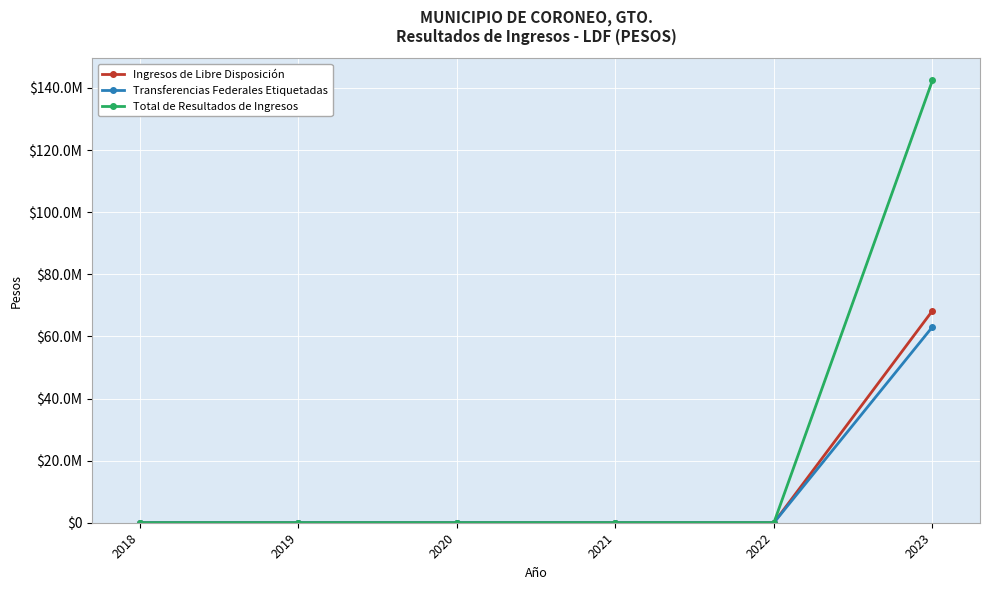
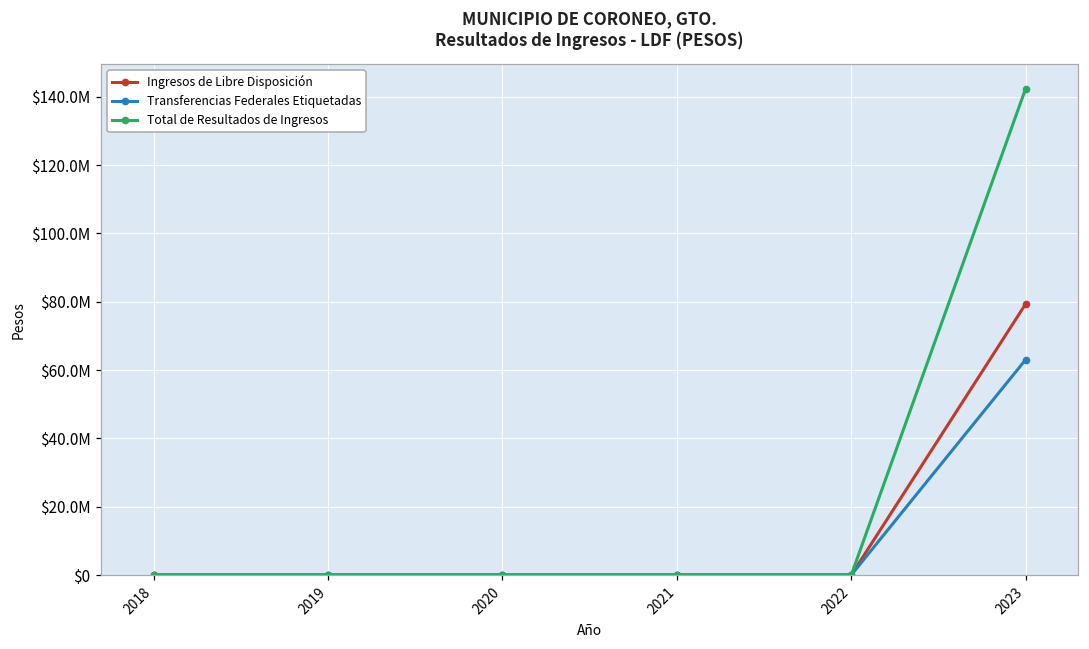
  {
    "Ingresos de Libre Disposición": {
-     "2023": "$68000000"
+     "2023": "$79000000"
    },
    "Transferencias Federales Etiquetadas": {
      "2023": "$63000000"
    },
    "Total de Resultados de Ingresos": {
      "2023": "$142000000"
    }
  }
